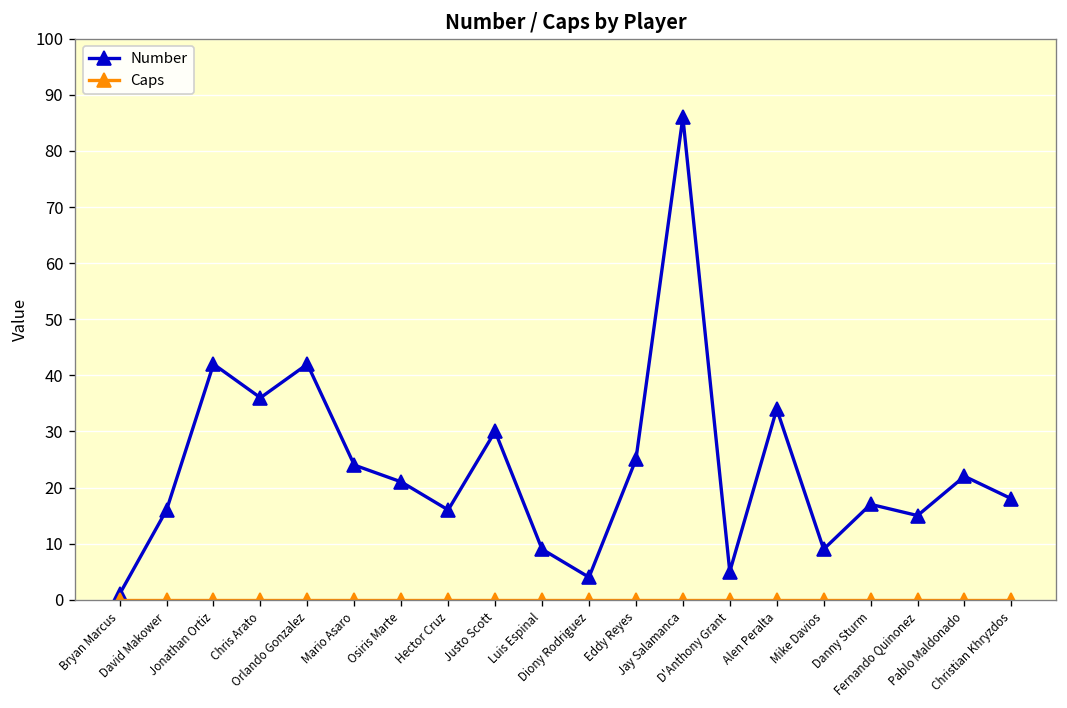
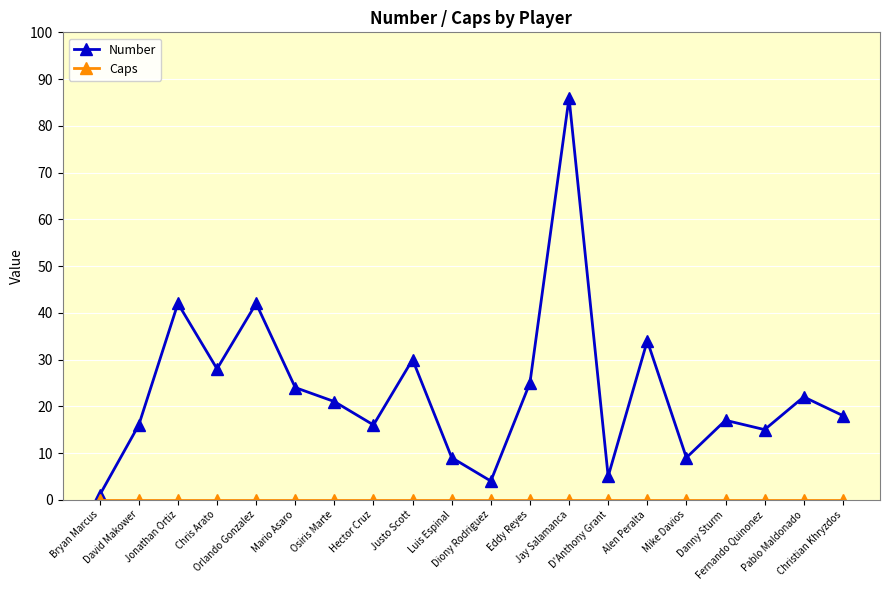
  {
    "Number": {
      "Bryan Marcus": 1,
      "David Makower": 16,
      "Jonathan Ortiz": 42,
-     "Chris Arato": 36,
+     "Chris Arato": 28,
      "Orlando Gonzalez": 42,
      "Mario Asaro": 24,
      "Osiris Marte": 21,
      "Hector Cruz": 16,
      "Justo Scott": 30,
      "Luis Espinal": 9,
      "Diony Rodriguez": 4,
      "Eddy Reyes": 25,
      "Jay Salamanca": 86,
      "D'Anthony Grant": 5,
      "Alen Peralta": 34,
      "Mike Davios": 9,
      "Danny Sturm": 17,
      "Fernando Quinonez": 15,
      "Pablo Maldonado": 22,
      "Christian Khryzdos": 18
    },
    "Caps": {
      "Bryan Marcus": 0,
      "David Makower": 0,
      "Jonathan Ortiz": 0,
      "Chris Arato": 0,
      "Orlando Gonzalez": 0,
      "Mario Asaro": 0,
      "Osiris Marte": 0,
      "Hector Cruz": 0,
      "Justo Scott": 0,
      "Luis Espinal": 0,
      "Diony Rodriguez": 0,
      "Eddy Reyes": 0,
      "Jay Salamanca": 0,
      "D'Anthony Grant": 0,
      "Alen Peralta": 0,
      "Mike Davios": 0,
      "Danny Sturm": 0,
      "Fernando Quinonez": 0,
      "Pablo Maldonado": 0,
      "Christian Khryzdos": 0
    }
  }
